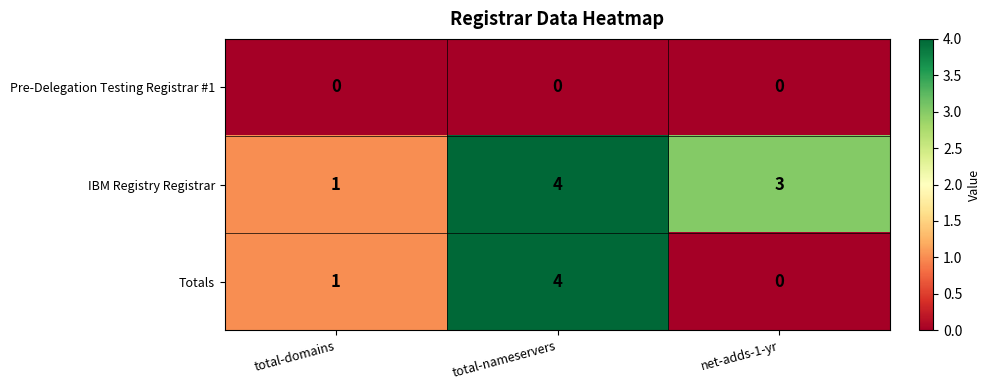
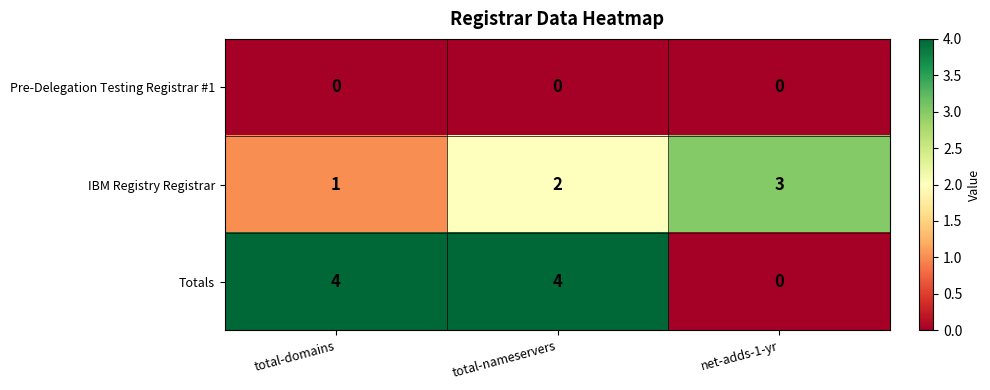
  {
    "Pre-Delegation Testing Registrar #1": {
      "total-domains": 0,
      "total-nameservers": 0,
      "net-adds-1-yr": 0
    },
    "IBM Registry Registrar": {
      "total-domains": 1,
-     "total-nameservers": 4,
+     "total-nameservers": 2,
      "net-adds-1-yr": 3
    },
    "Totals": {
-     "total-domains": 1,
+     "total-domains": 4,
      "total-nameservers": 4,
      "net-adds-1-yr": 0
    }
  }
